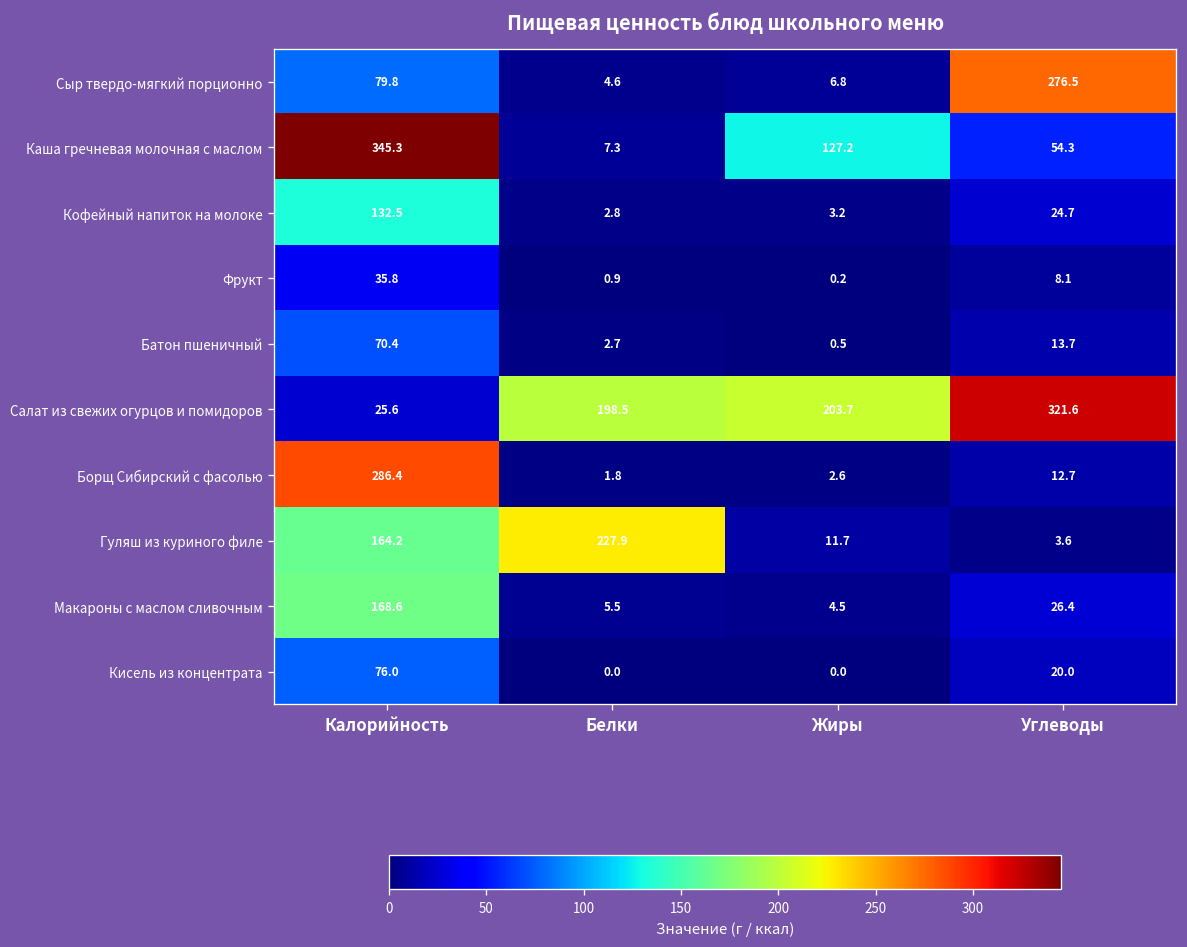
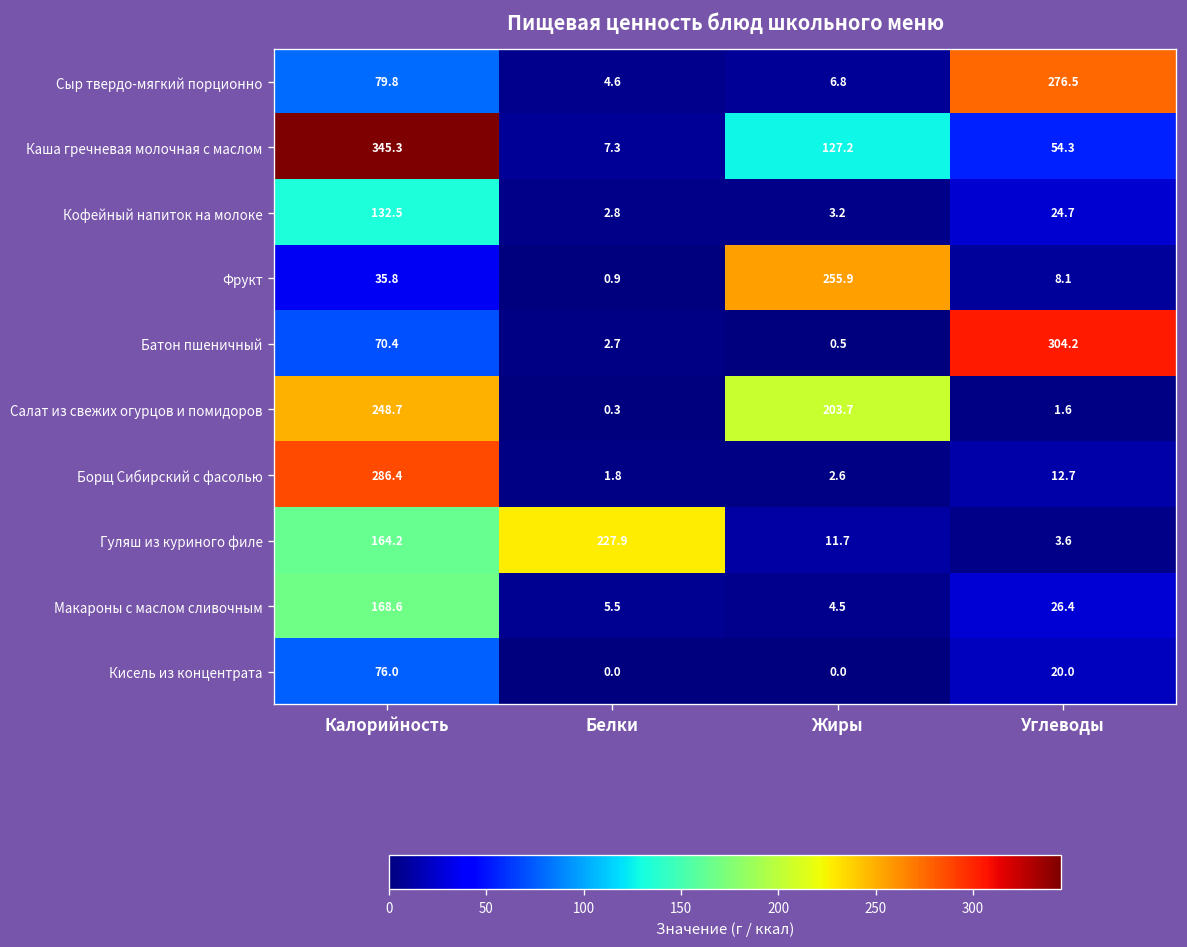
  {
    "Фрукт": {
-     "Жиры": 0.2
+     "Жиры": 255.9
    },
    "Батон пшеничный": {
-     "Углеводы": 13.7
+     "Углеводы": 304.2
    },
    "Салат из свежих огурцов и помидоров": {
-     "Калорийность": 25.6,
-     "Белки": 198.5,
-     "Углеводы": 321.6
+     "Калорийность": 248.7,
+     "Белки": 0.3,
+     "Углеводы": 1.6
    }
  }
